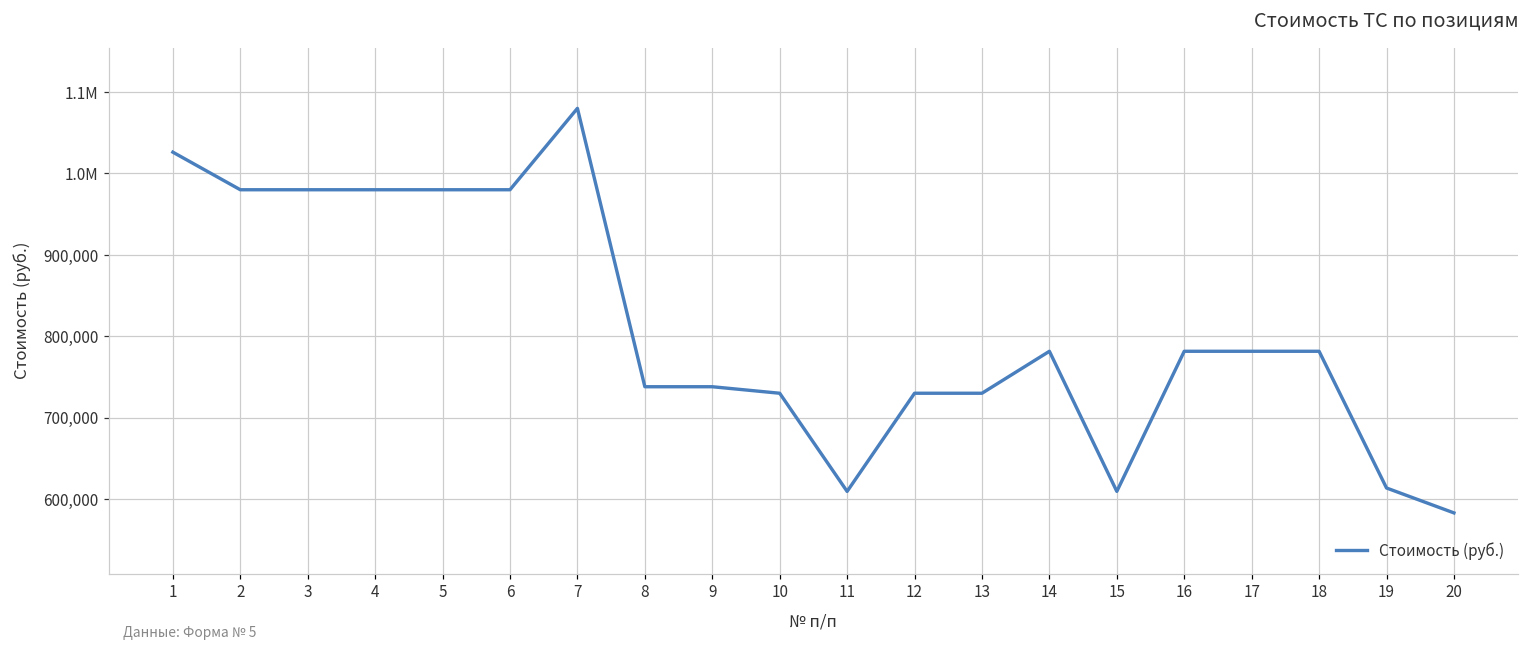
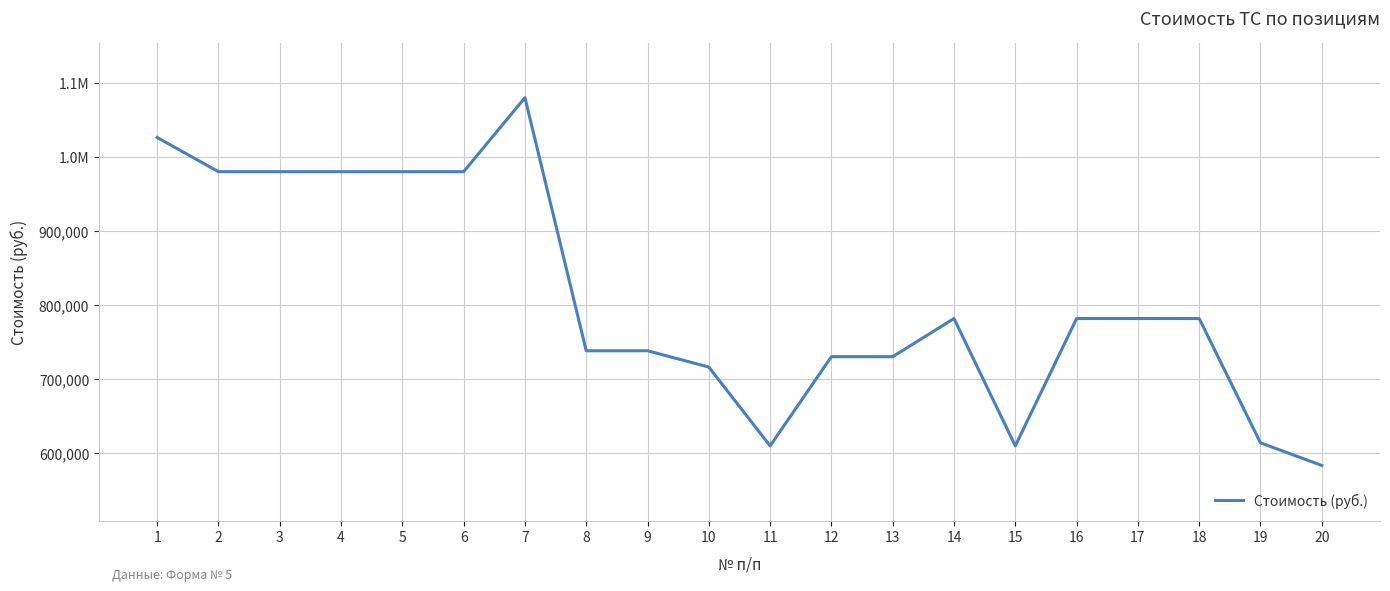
  {
    "1": "1,030,000",
    "2": "980,000",
    "3": "980,000",
    "4": "980,000",
    "5": "980,000",
    "6": "980,000",
    "7": "1,080,000",
    "8": "740,000",
    "9": "740,000",
-   "10": "730,000",
+   "10": "720,000",
    "11": "610,000",
    "12": "730,000",
    "13": "730,000",
    "14": "780,000",
    "15": "610,000",
    "16": "780,000",
    "17": "780,000",
    "18": "780,000",
    "19": "610,000",
    "20": "580,000"
  }
